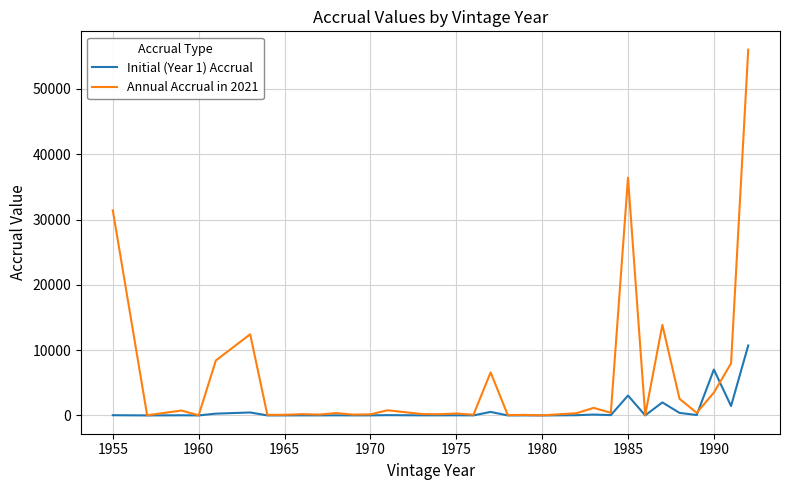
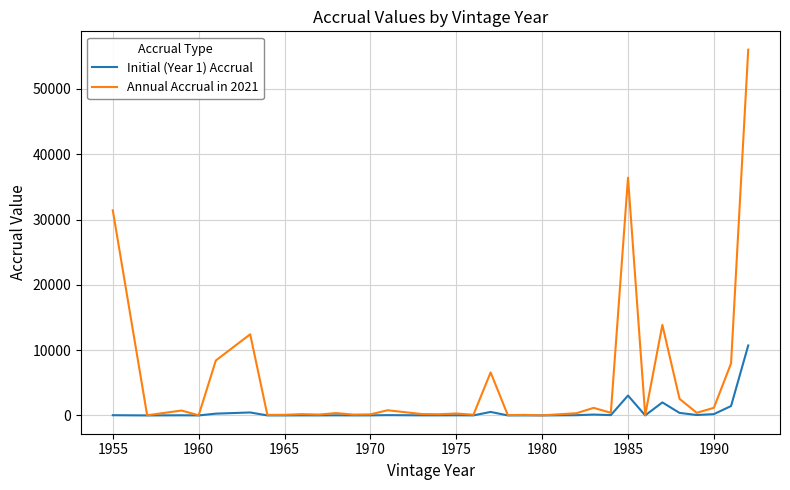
  {
    "Initial (Year 1) Accrual": {
      "1955": 0,
      "1985": 3000,
-     "1990": 7000
+     "1990": 0
    },
    "Annual Accrual in 2021": {
      "1955": 31000,
      "1985": 36000,
-     "1990": 4000
+     "1990": 1000
    }
  }
